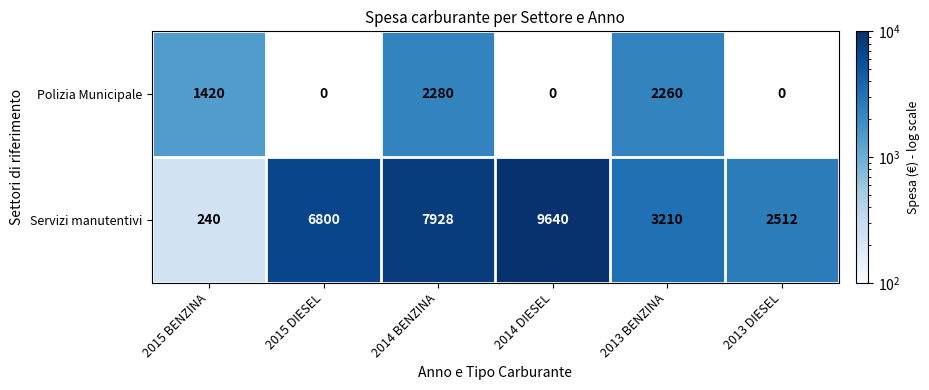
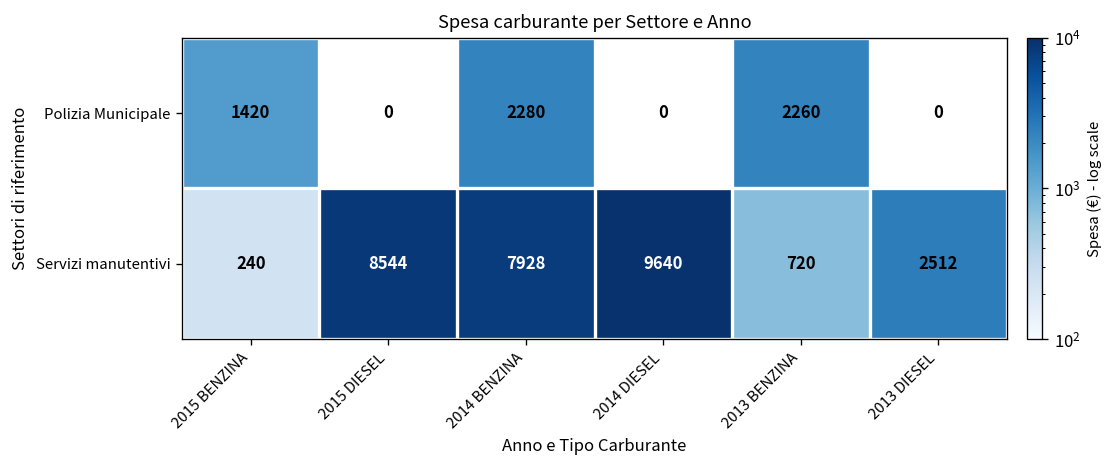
  {
    "Polizia Municipale": {
      "2015 BENZINA": 1420,
      "2014 BENZINA": 2280,
      "2013 BENZINA": 2260
    },
    "Servizi manutentivi": {
      "2015 BENZINA": 240,
-     "2015 DIESEL": 6800,
+     "2015 DIESEL": 8544,
      "2014 BENZINA": 7928,
      "2014 DIESEL": 9640,
-     "2013 BENZINA": 3210,
+     "2013 BENZINA": 720,
      "2013 DIESEL": 2512
    }
  }
